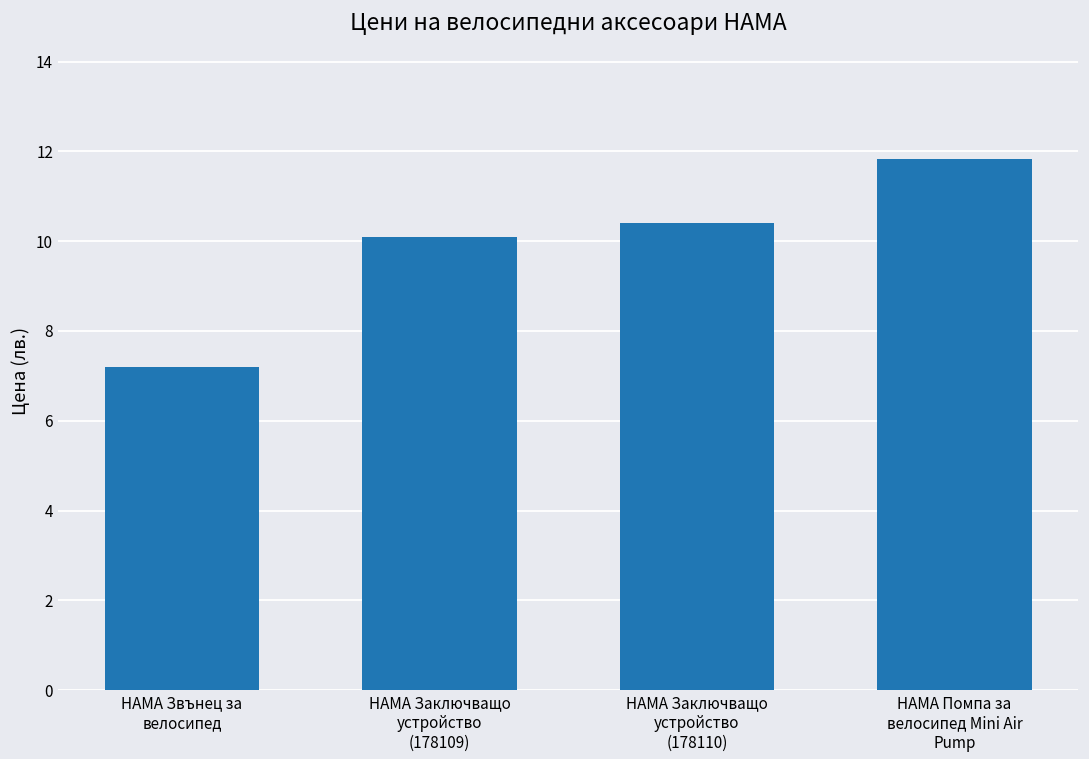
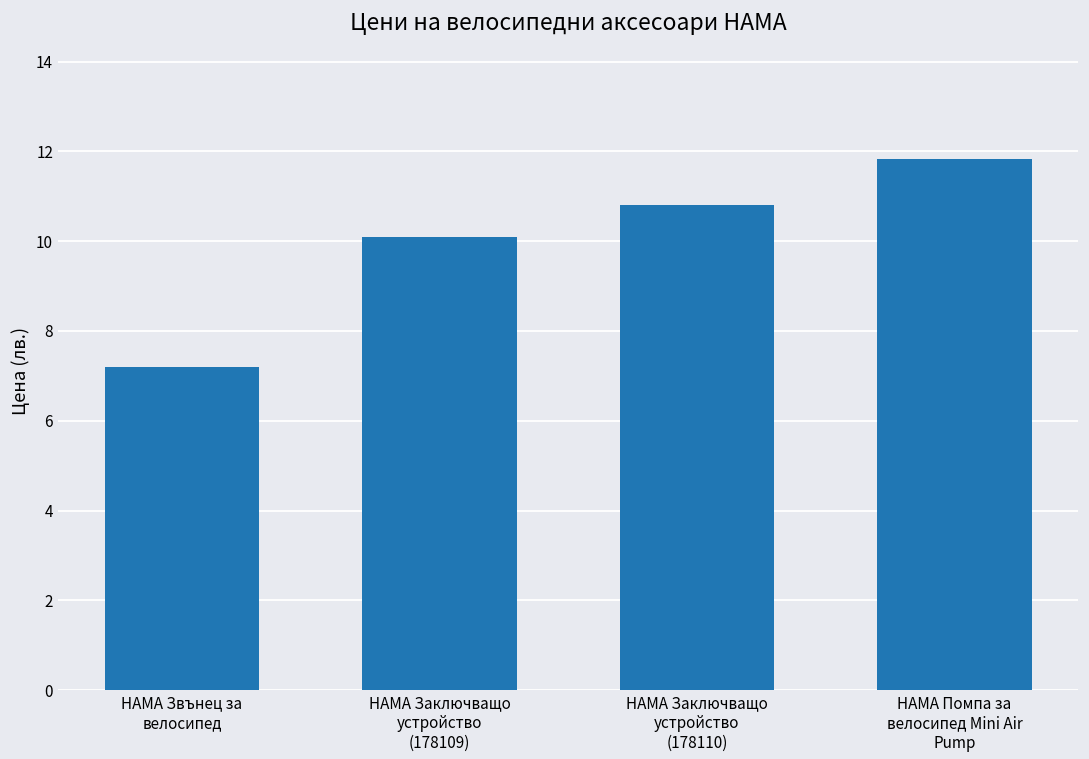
  {
    "HAMA Звънец за велосипед": 7.2,
    "HAMA Заключващо устройство (178109)": 10.1,
-   "HAMA Заключващо устройство (178110)": 10.4,
+   "HAMA Заключващо устройство (178110)": 10.8,
    "HAMA Помпа за велосипед Mini Air Pump": 11.8
  }
